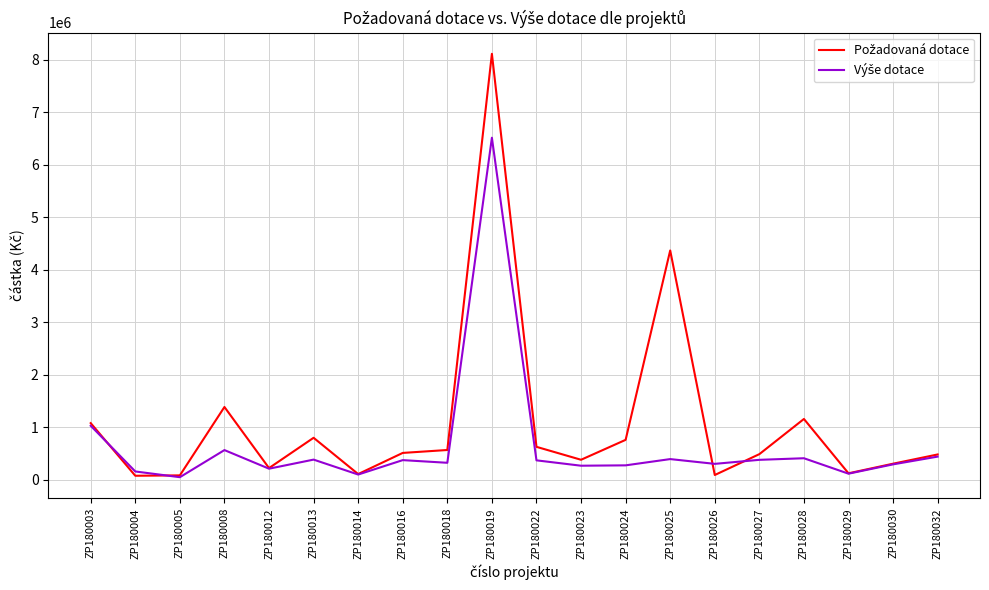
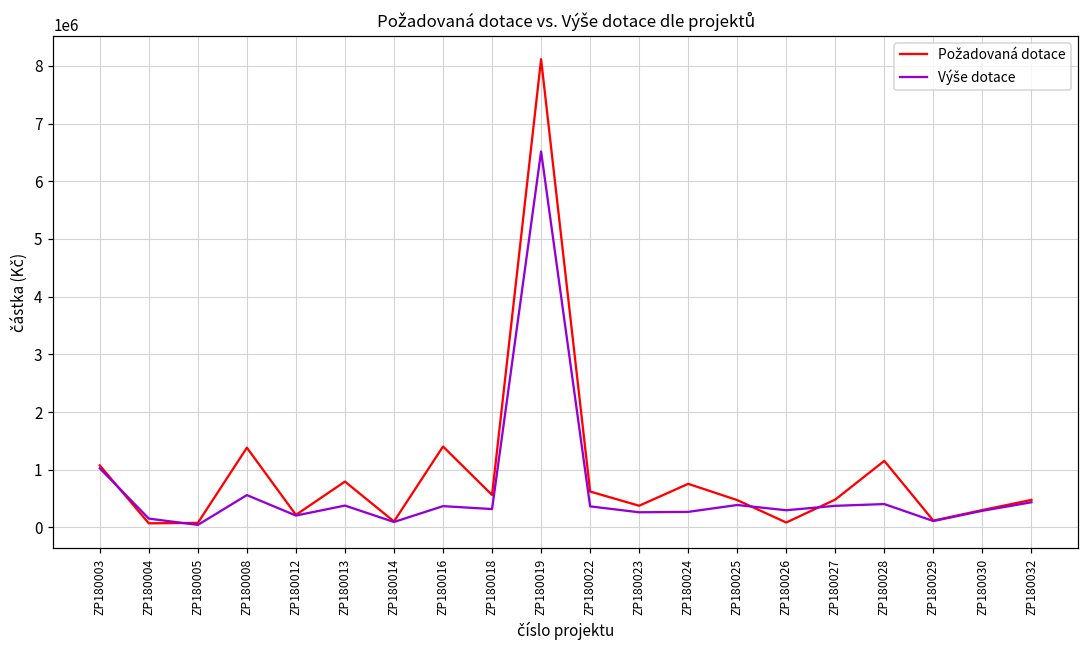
  {
    "Požadovaná dotace": {
      "ZP180003": 1100000,
      "ZP180004": 100000,
      "ZP180008": 1400000,
      "ZP180013": 800000,
-     "ZP180016": 500000,
+     "ZP180016": 1400000,
      "ZP180018": 600000,
      "ZP180019": 8100000,
      "ZP180022": 600000,
      "ZP180023": 400000,
      "ZP180024": 800000,
-     "ZP180025": 4400000,
+     "ZP180025": 500000,
      "ZP180026": 100000,
      "ZP180027": 500000,
      "ZP180028": 1200000
    },
    "Výše dotace": {
      "ZP180003": 1000000,
      "ZP180004": 200000,
      "ZP180008": 600000,
      "ZP180013": 400000,
      "ZP180016": 400000,
      "ZP180018": 300000,
      "ZP180019": 6500000,
      "ZP180022": 400000,
      "ZP180023": 300000,
      "ZP180024": 300000,
      "ZP180025": 400000,
      "ZP180026": 300000,
      "ZP180027": 400000,
      "ZP180028": 400000
    }
  }
